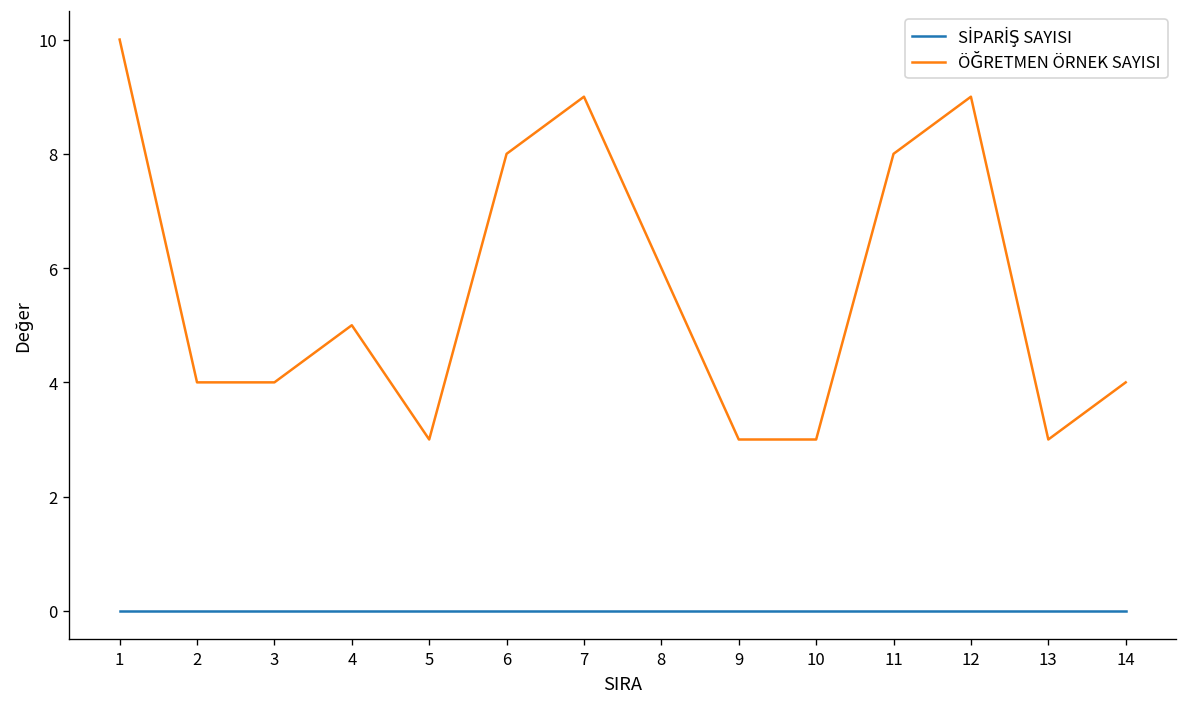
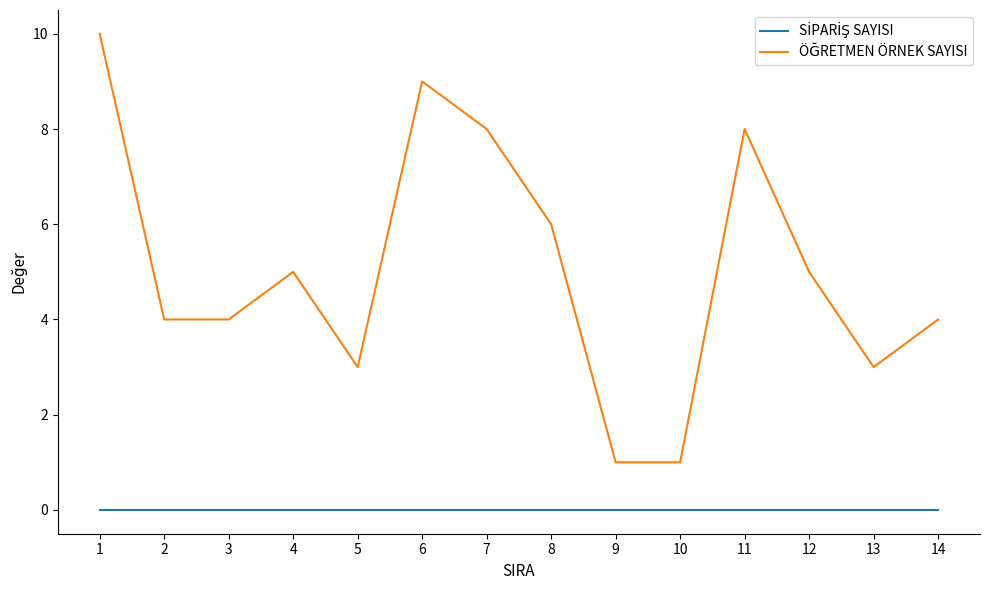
  {
    "SİPARİŞ SAYISI": {
      "1": 0,
      "2": 0,
      "3": 0,
      "4": 0,
      "5": 0,
      "6": 0,
      "7": 0,
      "8": 0,
      "9": 0,
      "10": 0,
      "11": 0,
      "12": 0,
      "13": 0,
      "14": 0
    },
    "ÖĞRETMEN ÖRNEK SAYISI": {
      "1": 10,
      "2": 4,
      "3": 4,
      "4": 5,
      "5": 3,
-     "6": 8,
-     "7": 9,
+     "6": 9,
+     "7": 8,
      "8": 6,
-     "9": 3,
-     "10": 3,
+     "9": 1,
+     "10": 1,
      "11": 8,
-     "12": 9,
+     "12": 5,
      "13": 3,
      "14": 4
    }
  }
